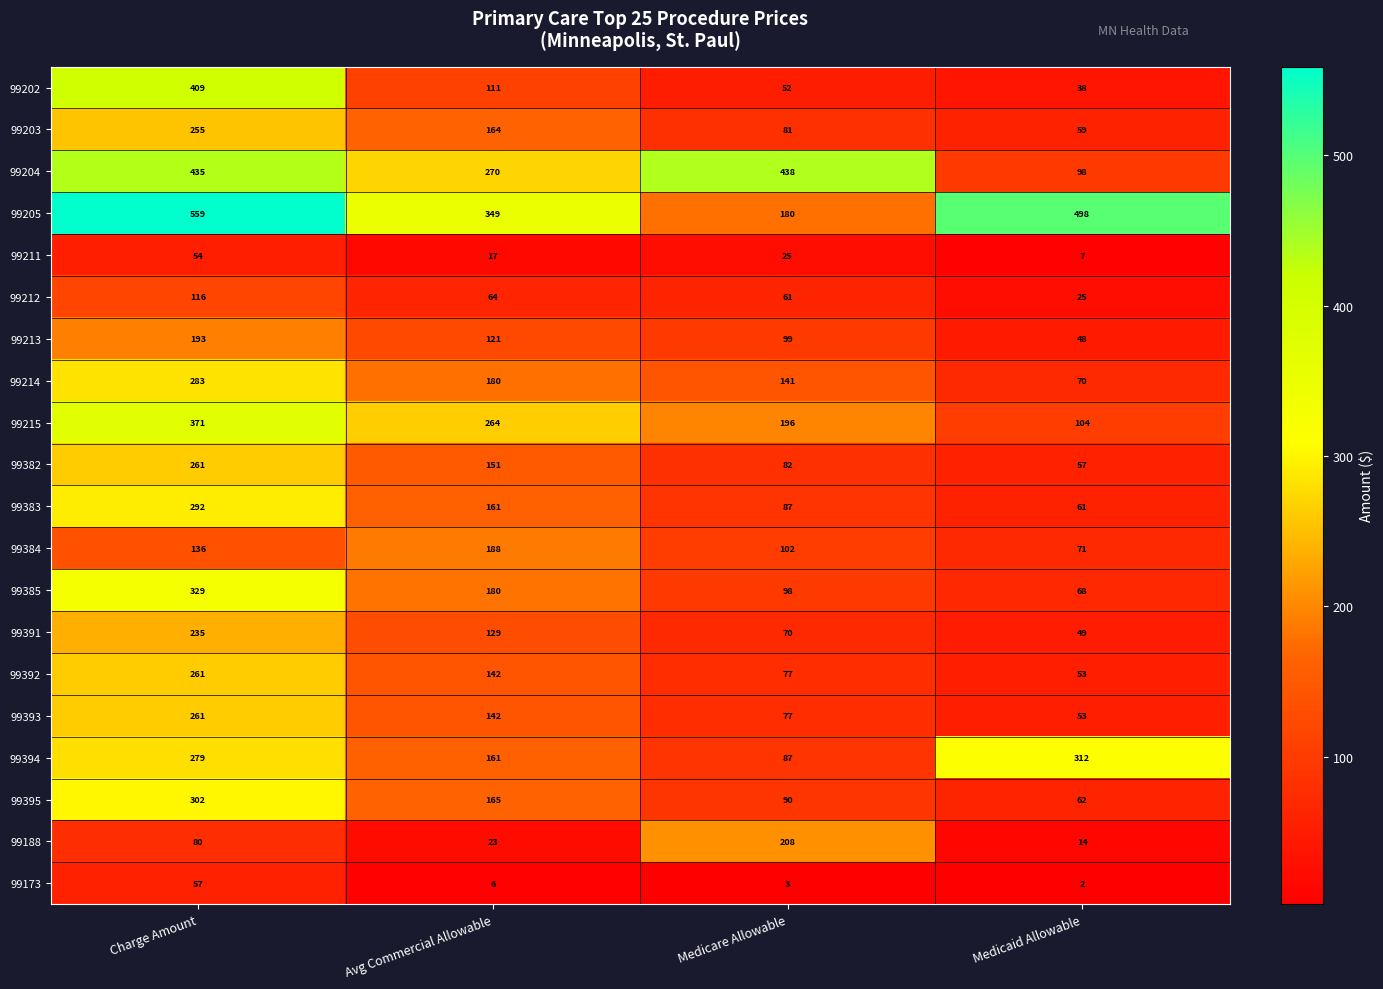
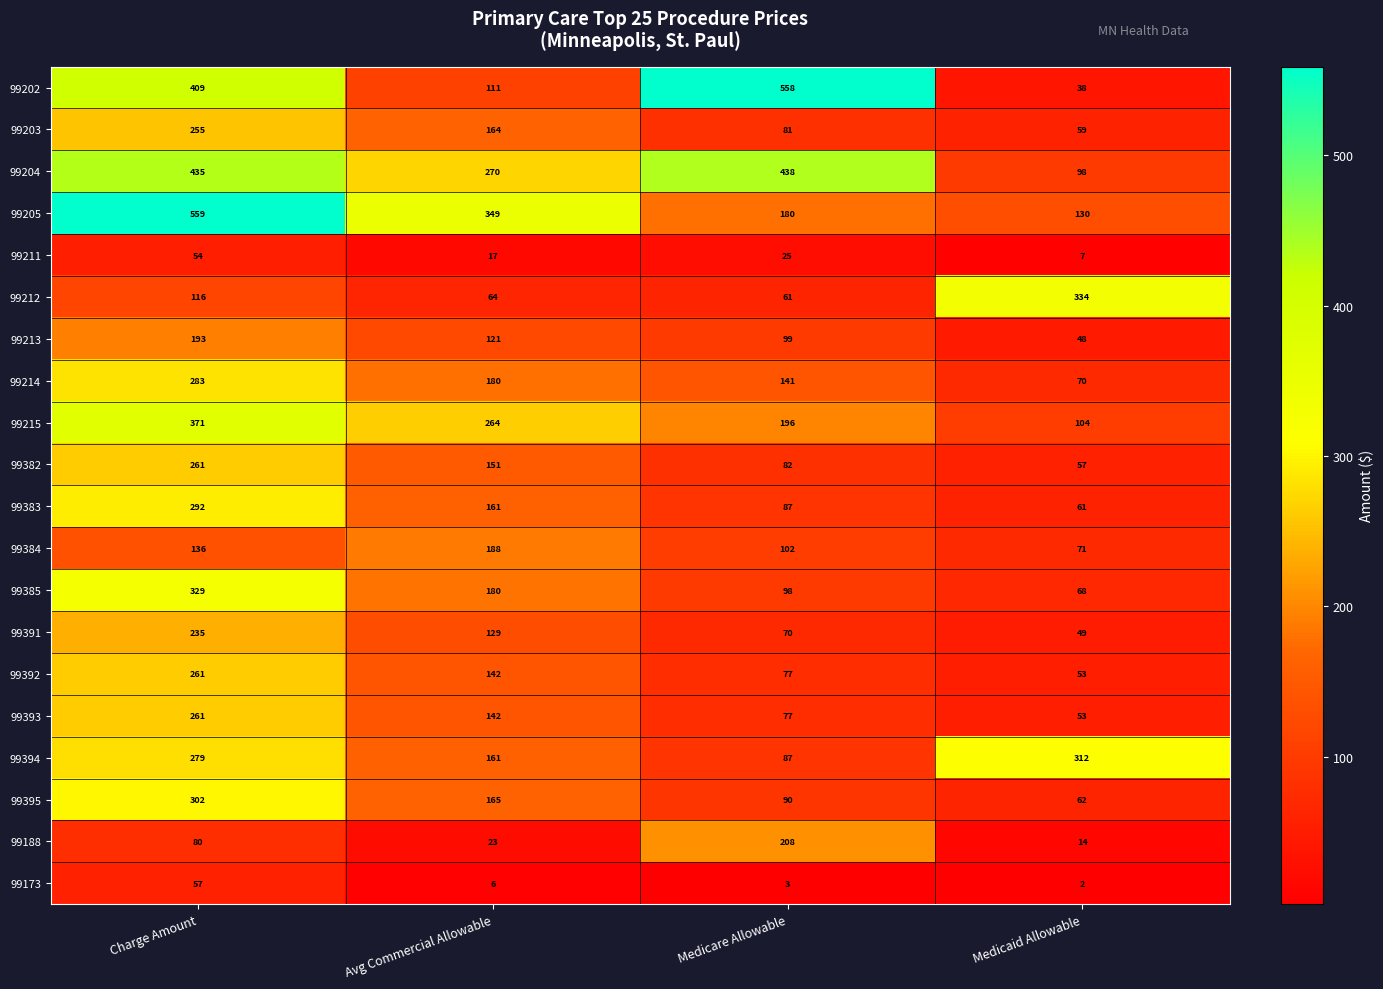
  {
    "99202": {
      "Charge Amount": 409,
      "Avg Commercial Allowable": 111,
-     "Medicare Allowable": 52,
+     "Medicare Allowable": 558,
      "Medicaid Allowable": 38
    },
    "99203": {
      "Charge Amount": 255,
      "Avg Commercial Allowable": 164,
      "Medicare Allowable": 81,
      "Medicaid Allowable": 59
    },
    "99204": {
      "Charge Amount": 435,
      "Avg Commercial Allowable": 270,
      "Medicare Allowable": 438,
      "Medicaid Allowable": 98
    },
    "99205": {
      "Charge Amount": 559,
      "Avg Commercial Allowable": 349,
      "Medicare Allowable": 180,
-     "Medicaid Allowable": 498
+     "Medicaid Allowable": 130
    },
    "99211": {
      "Charge Amount": 54,
      "Avg Commercial Allowable": 17,
      "Medicare Allowable": 25,
      "Medicaid Allowable": 7
    },
    "99212": {
      "Charge Amount": 116,
      "Avg Commercial Allowable": 64,
      "Medicare Allowable": 61,
-     "Medicaid Allowable": 25
+     "Medicaid Allowable": 334
    },
    "99213": {
      "Charge Amount": 193,
      "Avg Commercial Allowable": 121,
      "Medicare Allowable": 99,
      "Medicaid Allowable": 48
    },
    "99214": {
      "Charge Amount": 283,
      "Avg Commercial Allowable": 180,
      "Medicare Allowable": 141,
      "Medicaid Allowable": 70
    },
    "99215": {
      "Charge Amount": 371,
      "Avg Commercial Allowable": 264,
      "Medicare Allowable": 196,
      "Medicaid Allowable": 104
    },
    "99382": {
      "Charge Amount": 261,
      "Avg Commercial Allowable": 151,
      "Medicare Allowable": 82,
      "Medicaid Allowable": 57
    },
    "99383": {
      "Charge Amount": 292,
      "Avg Commercial Allowable": 161,
      "Medicare Allowable": 87,
      "Medicaid Allowable": 61
    },
    "99384": {
      "Charge Amount": 136,
      "Avg Commercial Allowable": 188,
      "Medicare Allowable": 102,
      "Medicaid Allowable": 71
    },
    "99385": {
      "Charge Amount": 329,
      "Avg Commercial Allowable": 180,
      "Medicare Allowable": 98,
      "Medicaid Allowable": 68
    },
    "99391": {
      "Charge Amount": 235,
      "Avg Commercial Allowable": 129,
      "Medicare Allowable": 70,
      "Medicaid Allowable": 49
    },
    "99392": {
      "Charge Amount": 261,
      "Avg Commercial Allowable": 142,
      "Medicare Allowable": 77,
      "Medicaid Allowable": 53
    },
    "99393": {
      "Charge Amount": 261,
      "Avg Commercial Allowable": 142,
      "Medicare Allowable": 77,
      "Medicaid Allowable": 53
    },
    "99394": {
      "Charge Amount": 279,
      "Avg Commercial Allowable": 161,
      "Medicare Allowable": 87,
      "Medicaid Allowable": 312
    },
    "99395": {
      "Charge Amount": 302,
      "Avg Commercial Allowable": 165,
      "Medicare Allowable": 90,
      "Medicaid Allowable": 62
    },
    "99188": {
      "Charge Amount": 80,
      "Avg Commercial Allowable": 23,
      "Medicare Allowable": 208,
      "Medicaid Allowable": 14
    },
    "99173": {
      "Charge Amount": 57,
      "Avg Commercial Allowable": 6,
      "Medicare Allowable": 3,
      "Medicaid Allowable": 2
    }
  }
